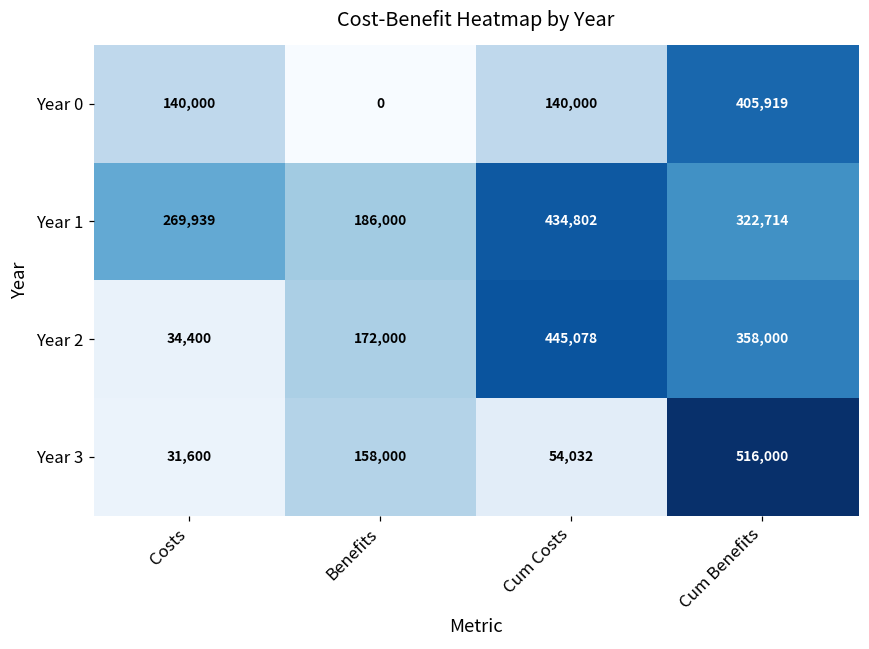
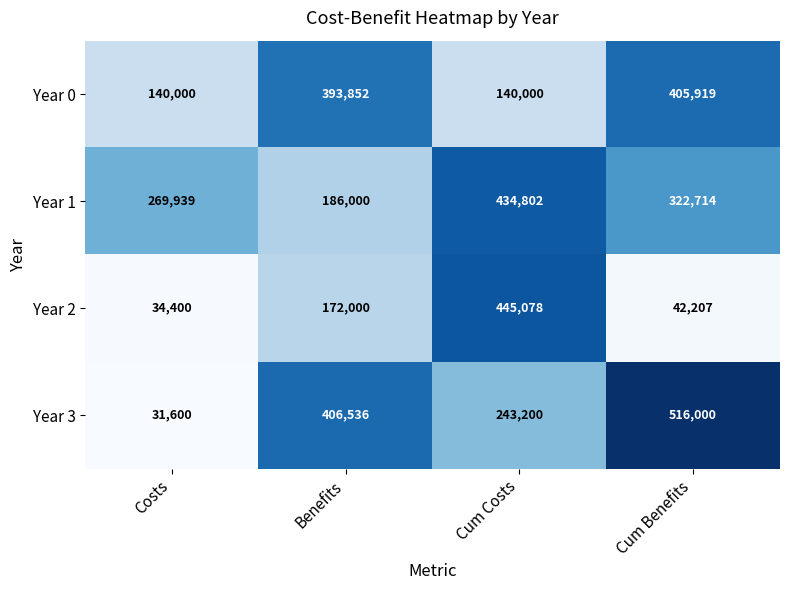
  {
    "Year 0": {
      "Costs": "140,000",
-     "Benefits": "0",
+     "Benefits": "393,852",
      "Cum Costs": "140,000",
      "Cum Benefits": "405,919"
    },
    "Year 1": {
      "Costs": "269,939",
      "Benefits": "186,000",
      "Cum Costs": "434,802",
      "Cum Benefits": "322,714"
    },
    "Year 2": {
      "Costs": "34,400",
      "Benefits": "172,000",
      "Cum Costs": "445,078",
-     "Cum Benefits": "358,000"
+     "Cum Benefits": "42,207"
    },
    "Year 3": {
      "Costs": "31,600",
-     "Benefits": "158,000",
-     "Cum Costs": "54,032",
+     "Benefits": "406,536",
+     "Cum Costs": "243,200",
      "Cum Benefits": "516,000"
    }
  }
